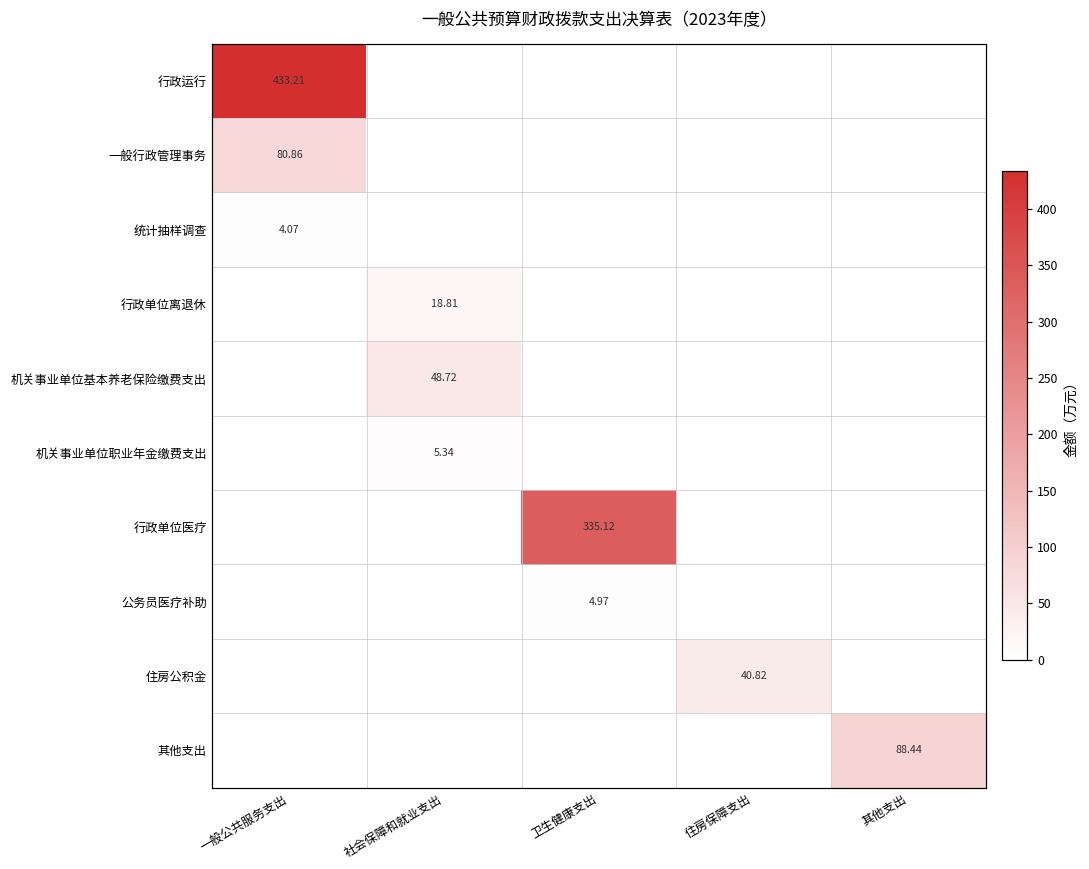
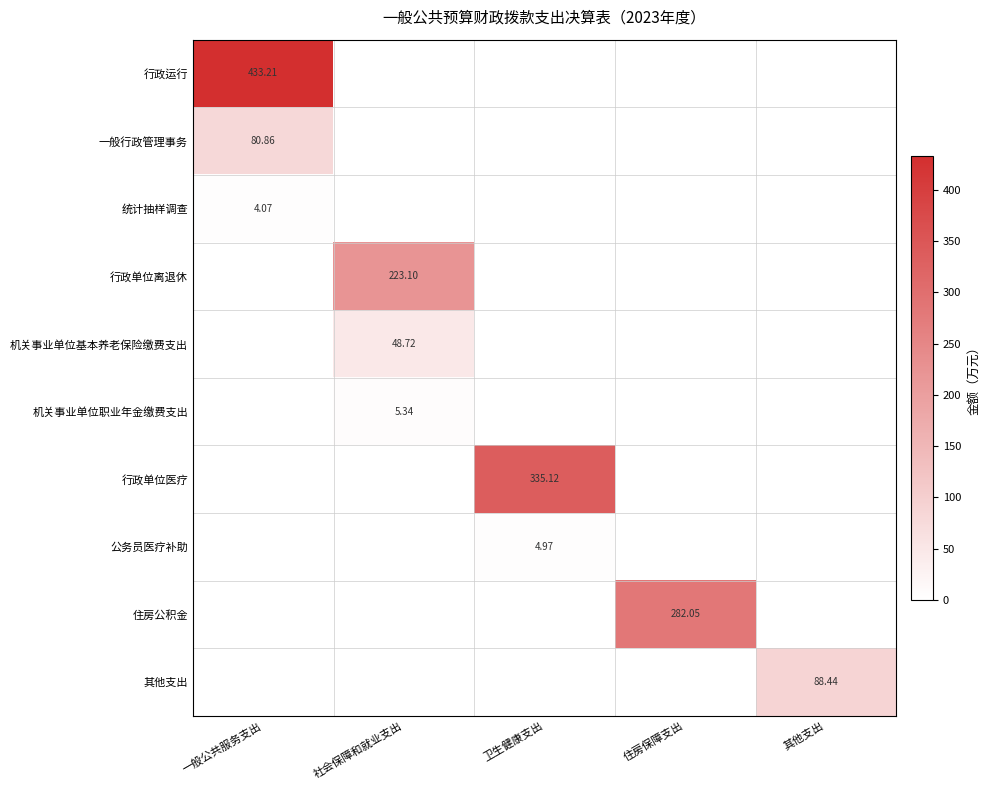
  {
    "行政运行": {
      "一般公共服务支出": 433.21
    },
    "一般行政管理事务": {
      "一般公共服务支出": 80.86
    },
    "统计抽样调查": {
      "一般公共服务支出": 4.07
    },
    "行政单位离退休": {
-     "社会保障和就业支出": 18.81
+     "社会保障和就业支出": 223.10
    },
    "机关事业单位基本养老保险缴费支出": {
      "社会保障和就业支出": 48.72
    },
    "机关事业单位职业年金缴费支出": {
      "社会保障和就业支出": 5.34
    },
    "行政单位医疗": {
      "卫生健康支出": 335.12
    },
    "公务员医疗补助": {
      "卫生健康支出": 4.97
    },
    "住房公积金": {
-     "住房保障支出": 40.82
+     "住房保障支出": 282.05
    },
    "其他支出": {
      "其他支出": 88.44
    }
  }
